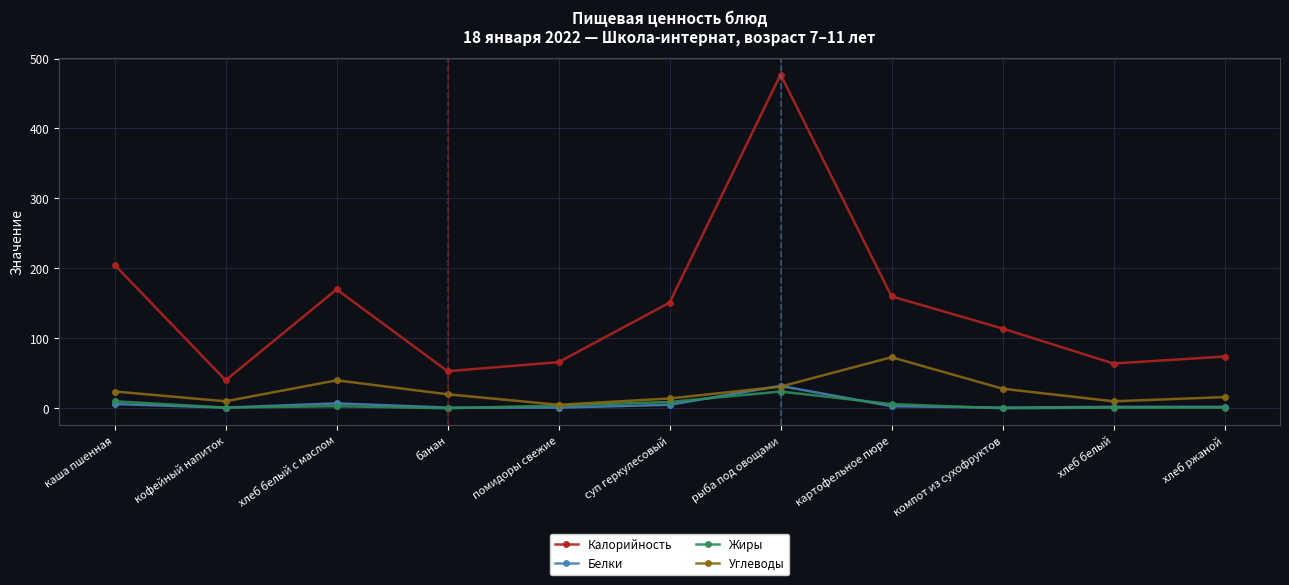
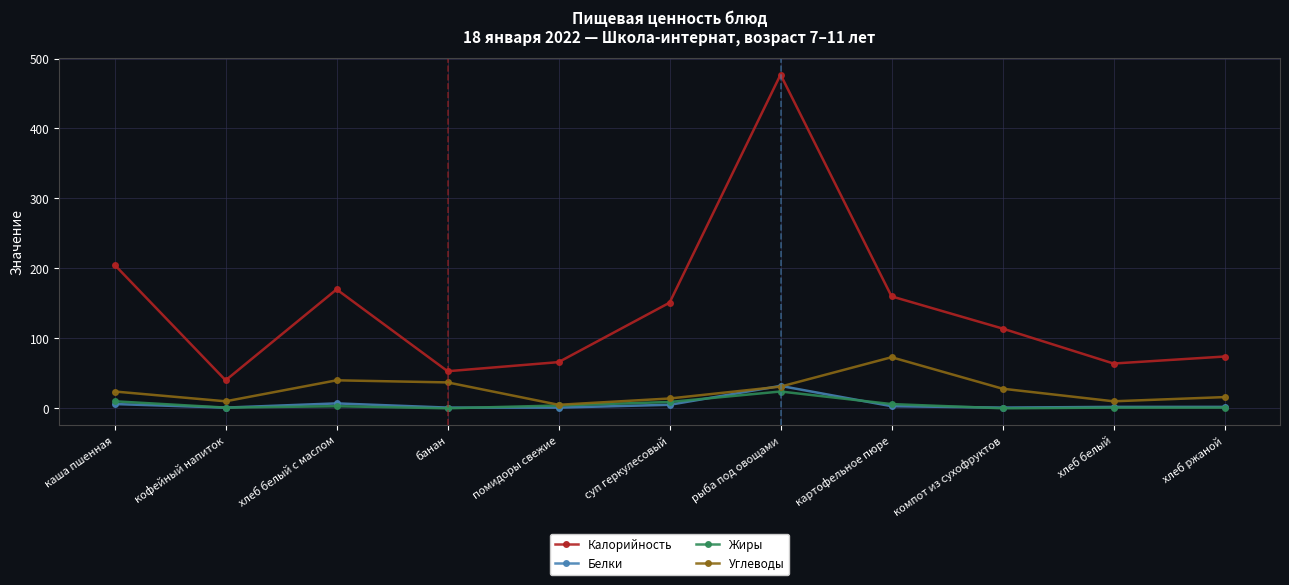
  {
    "Калорийность": {
      "каша пшенная": 210,
      "кофейный напиток": 40,
      "хлеб белый с маслом": 170,
      "банан": 50,
      "помидоры свежие": 70,
      "суп геркулесовый": 150,
      "рыба под овощами": 480,
      "картофельное пюре": 160,
      "компот из сухофруктов": 110,
      "хлеб белый": 60,
      "хлеб ржаной": 70
    },
    "Белки": {
      "каша пшенная": 10,
      "хлеб белый с маслом": 10,
      "суп геркулесовый": 10
    },
    "Жиры": {
      "каша пшенная": 10,
      "хлеб белый с маслом": 0,
      "суп геркулесовый": 10,
      "рыба под овощами": 20
    },
    "Углеводы": {
      "каша пшенная": 20,
      "кофейный напиток": 10,
      "хлеб белый с маслом": 40,
-     "банан": 20,
+     "банан": 40,
      "суп геркулесовый": 10,
      "картофельное пюре": 70,
      "компот из сухофруктов": 30,
      "хлеб белый": 10,
      "хлеб ржаной": 20
    }
  }
